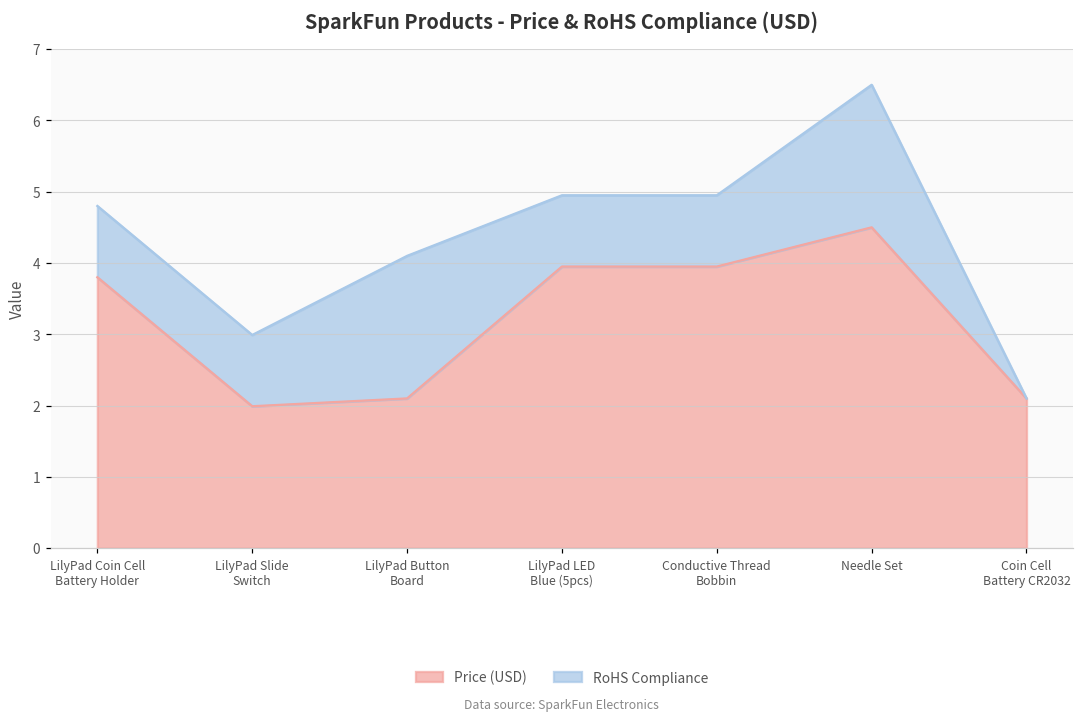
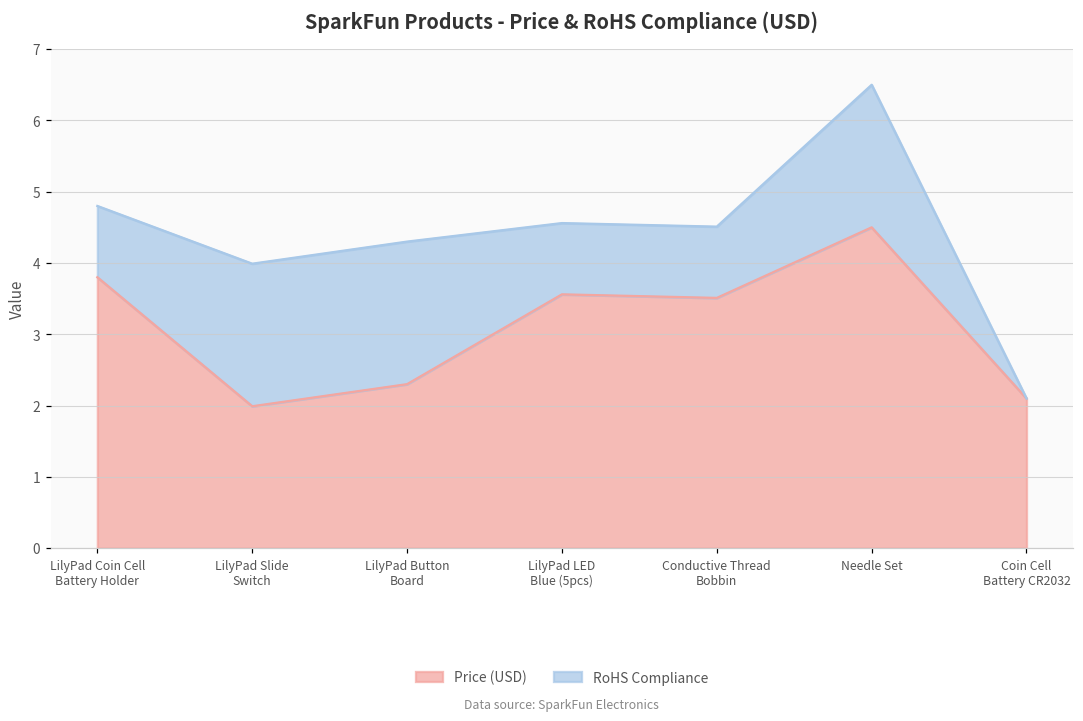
  {
    "Price (USD)": {
      "LilyPad Coin Cell Battery Holder": 3.8,
      "LilyPad Slide Switch": 2.0,
-     "LilyPad Button Board": 2.1,
-     "LilyPad LED Blue (5pcs)": 4.0,
-     "Conductive Thread Bobbin": 4.0,
+     "LilyPad Button Board": 2.3,
+     "LilyPad LED Blue (5pcs)": 3.6,
+     "Conductive Thread Bobbin": 3.5,
      "Needle Set": 4.5
    },
    "RoHS Compliance": {
      "LilyPad Coin Cell Battery Holder": 1,
-     "LilyPad Slide Switch": 1,
+     "LilyPad Slide Switch": 2,
      "LilyPad Button Board": 2,
      "LilyPad LED Blue (5pcs)": 1,
      "Conductive Thread Bobbin": 1,
      "Needle Set": 2
    }
  }
